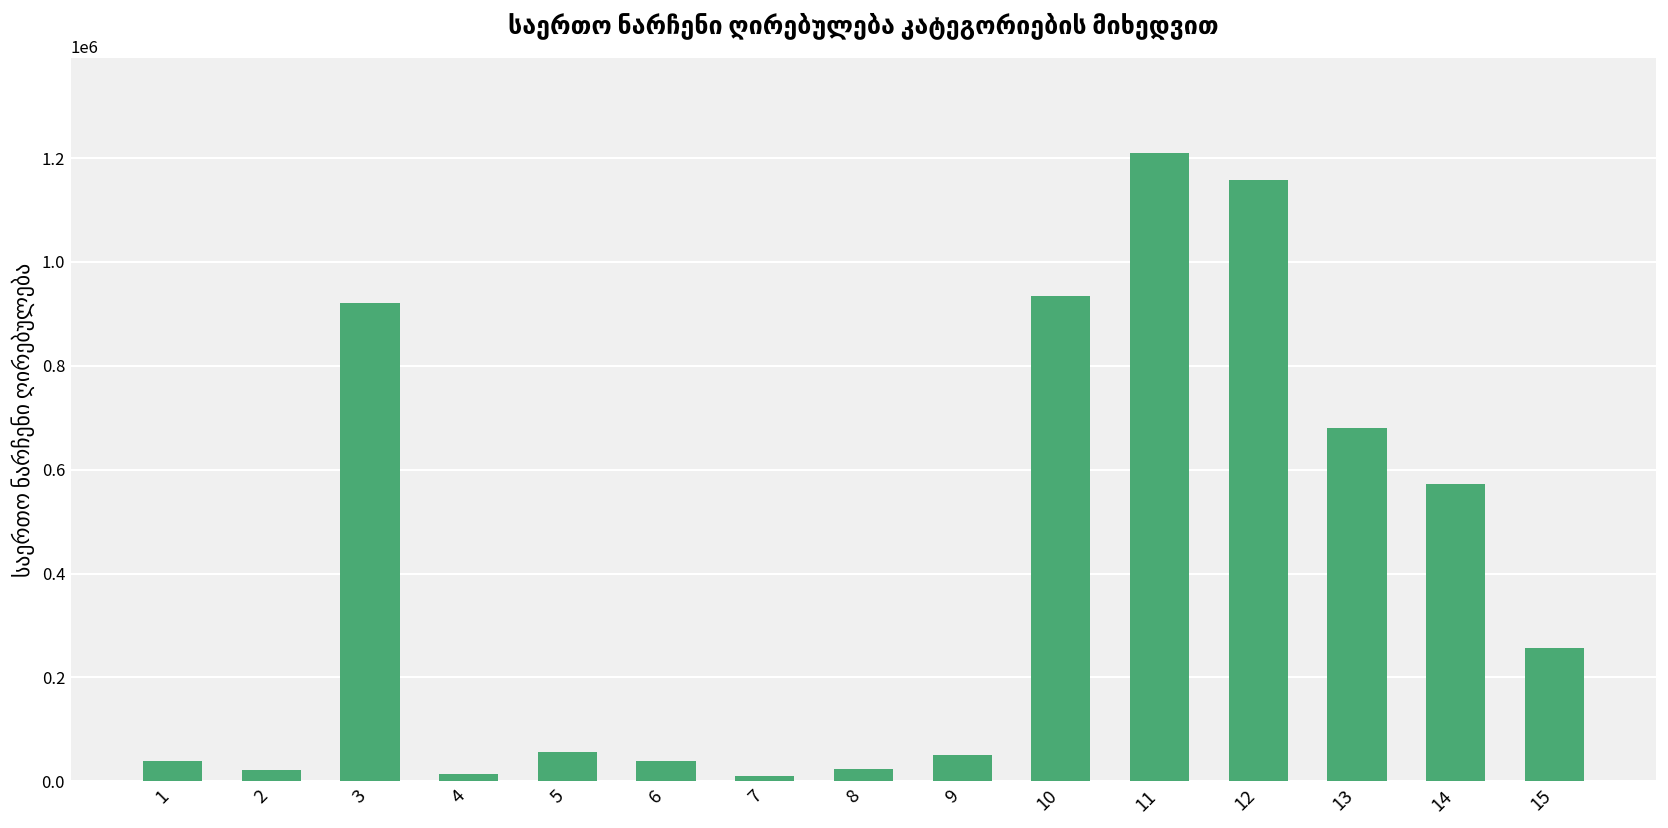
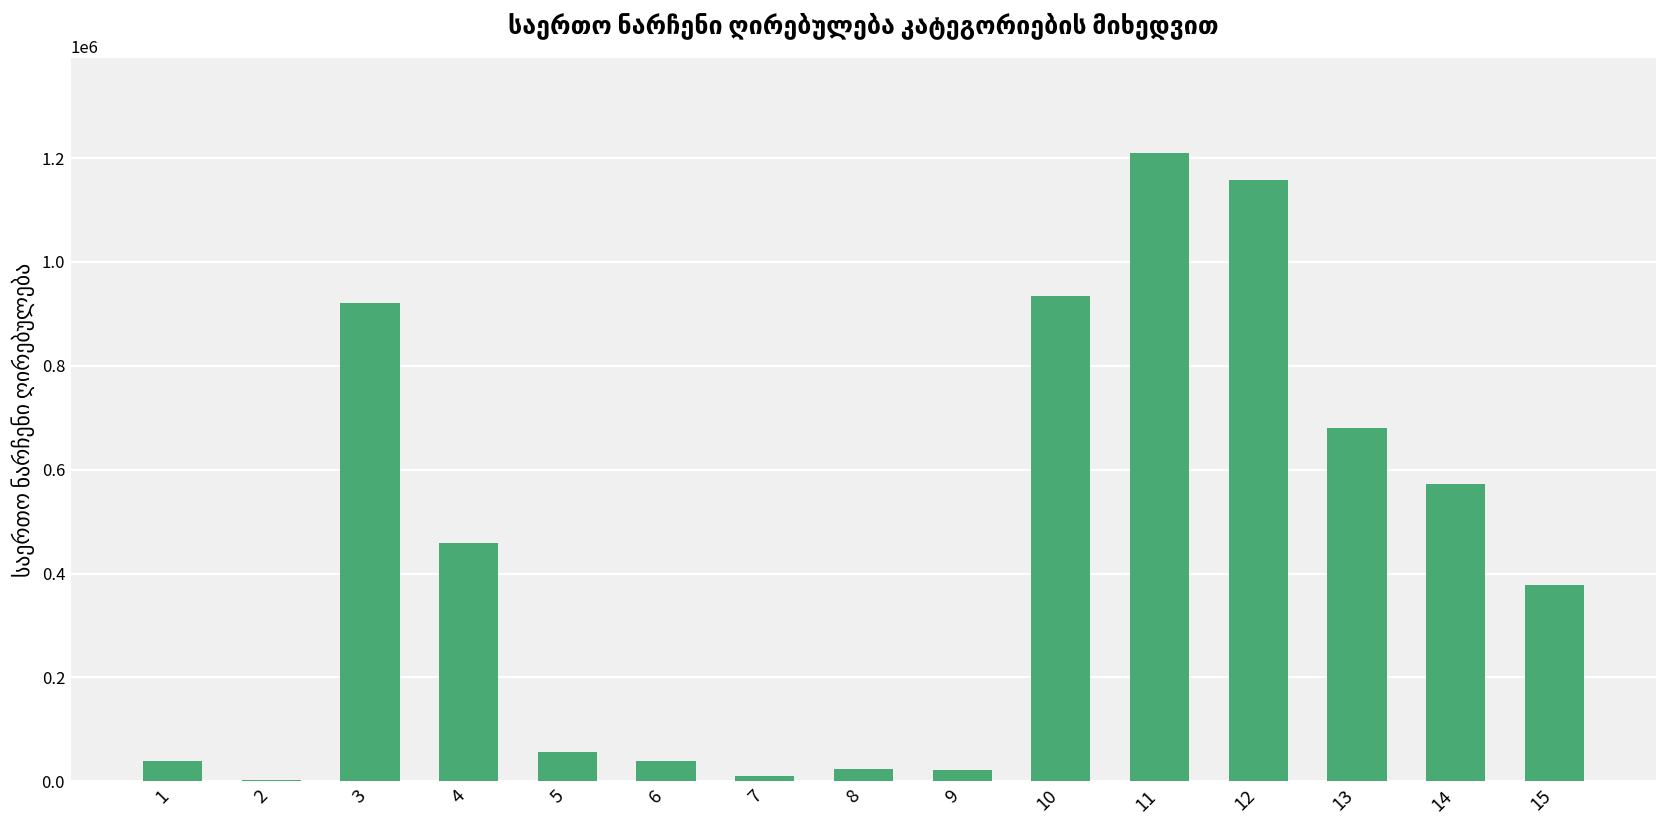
  {
    "1": 40000,
-   "2": 20000,
+   "2": 0,
    "3": 920000,
-   "4": 10000,
+   "4": 460000,
    "5": 60000,
    "6": 40000,
    "7": 10000,
    "8": 20000,
-   "9": 50000,
+   "9": 20000,
    "10": 940000,
    "11": 1210000,
    "12": 1160000,
    "13": 680000,
    "14": 570000,
-   "15": 260000
+   "15": 380000
  }
